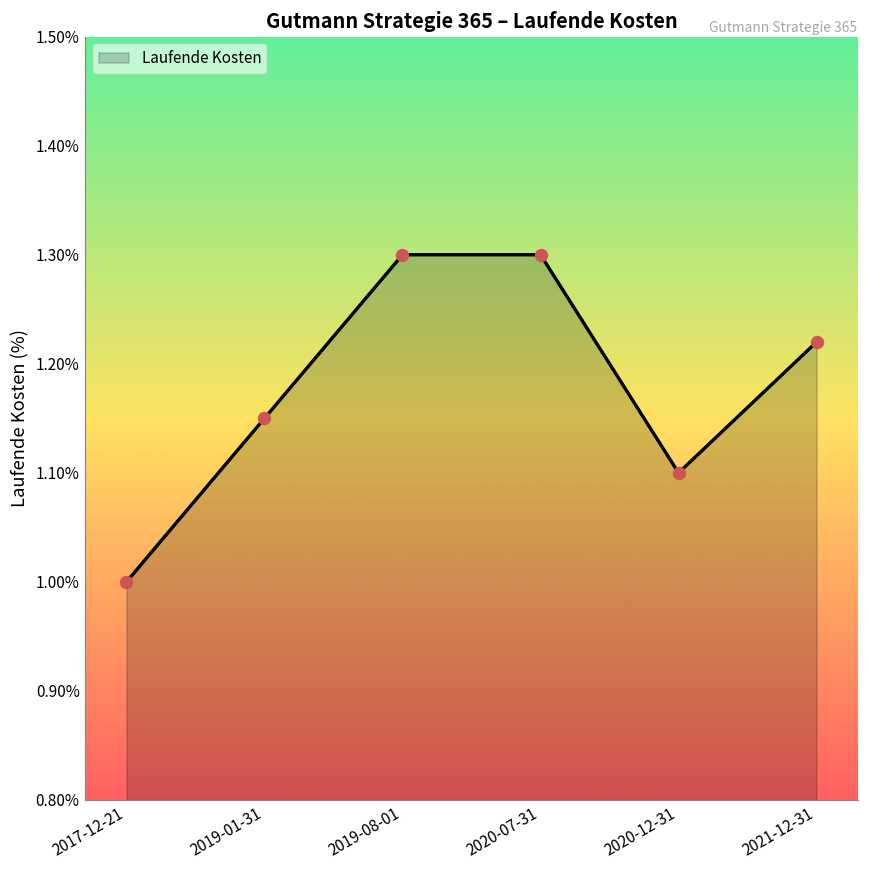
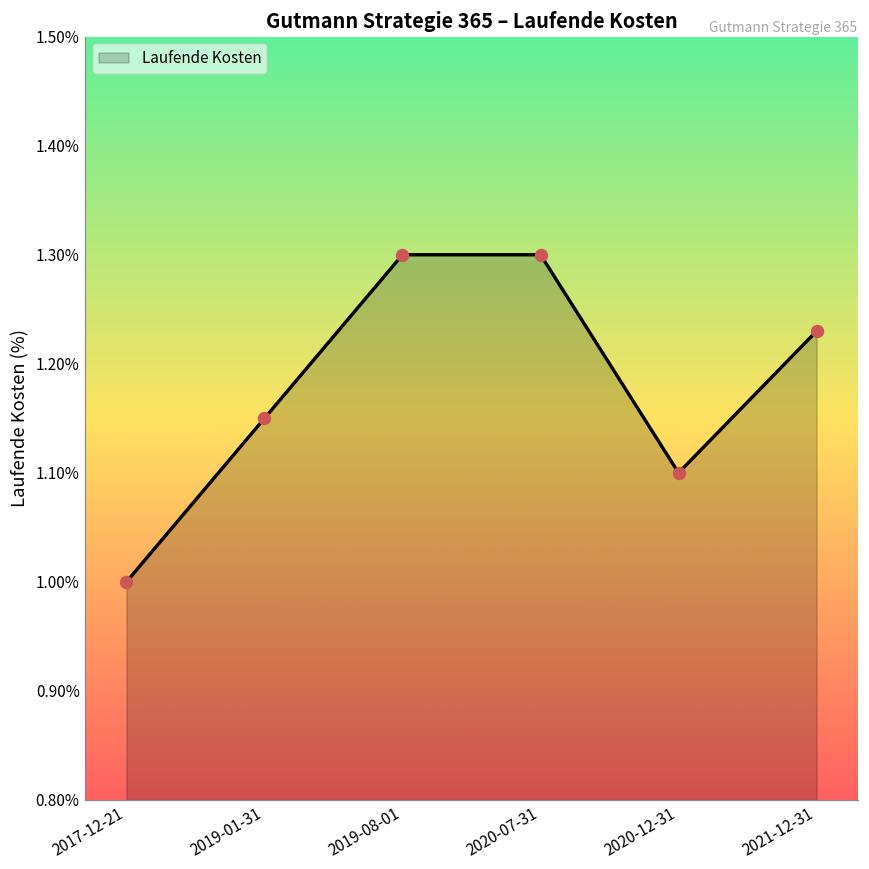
  {
    "2017-12-21": "1.00%",
    "2019-01-31": "1.15%",
    "2019-08-01": "1.30%",
    "2020-07-31": "1.30%",
    "2020-12-31": "1.10%",
-   "2021-12-31": "1.22%"
+   "2021-12-31": "1.23%"
  }
